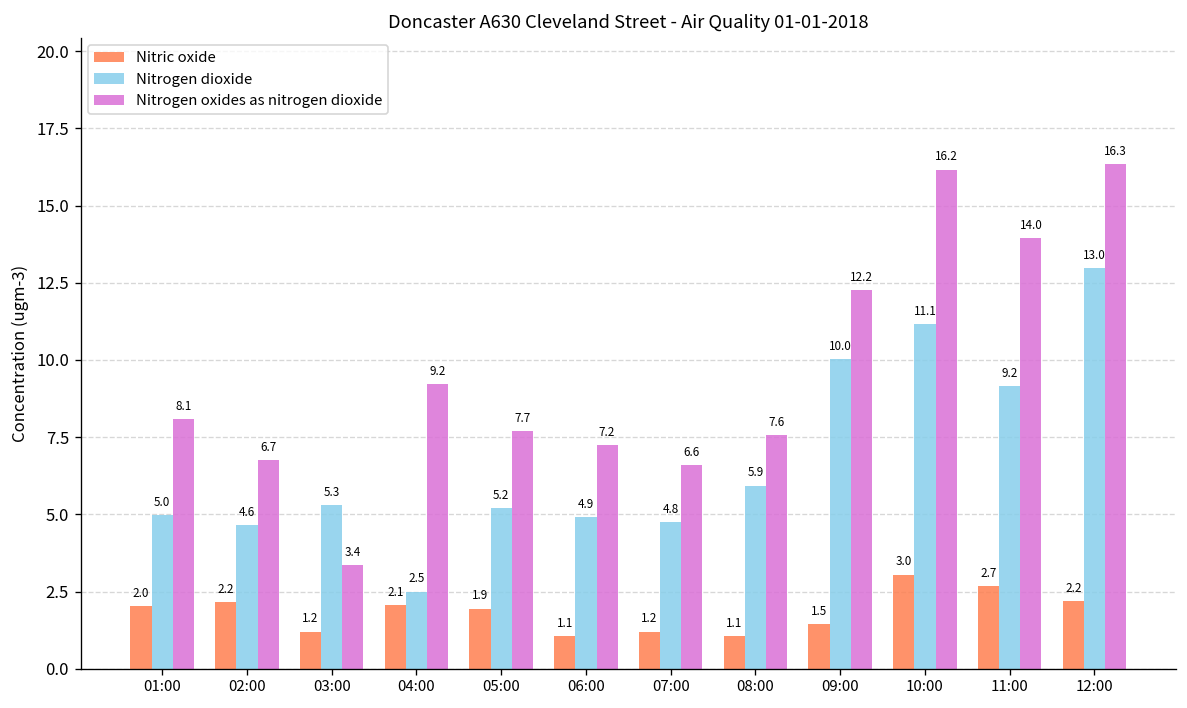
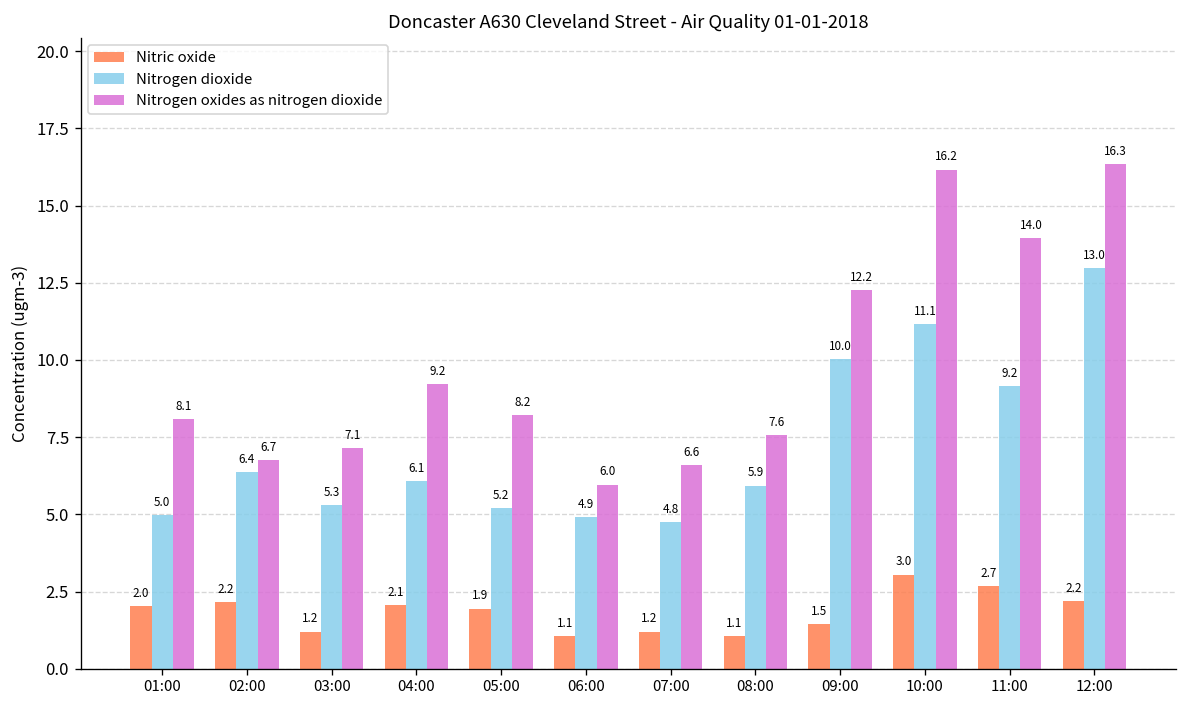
  {
    "Nitric oxide": {
      "01:00": 2.0,
      "02:00": 2.2,
      "03:00": 1.2,
      "04:00": 2.1,
      "05:00": 1.9,
      "06:00": 1.1,
      "07:00": 1.2,
      "08:00": 1.1,
      "09:00": 1.5,
      "10:00": 3.0,
      "11:00": 2.7,
      "12:00": 2.2
    },
    "Nitrogen dioxide": {
      "01:00": 5.0,
-     "02:00": 4.6,
+     "02:00": 6.4,
      "03:00": 5.3,
-     "04:00": 2.5,
+     "04:00": 6.1,
      "05:00": 5.2,
      "06:00": 4.9,
      "07:00": 4.8,
      "08:00": 5.9,
      "09:00": 10.0,
      "10:00": 11.1,
      "11:00": 9.2,
      "12:00": 13.0
    },
    "Nitrogen oxides as nitrogen dioxide": {
      "01:00": 8.1,
      "02:00": 6.7,
-     "03:00": 3.4,
+     "03:00": 7.1,
      "04:00": 9.2,
-     "05:00": 7.7,
-     "06:00": 7.2,
+     "05:00": 8.2,
+     "06:00": 6.0,
      "07:00": 6.6,
      "08:00": 7.6,
      "09:00": 12.2,
      "10:00": 16.2,
      "11:00": 14.0,
      "12:00": 16.3
    }
  }
